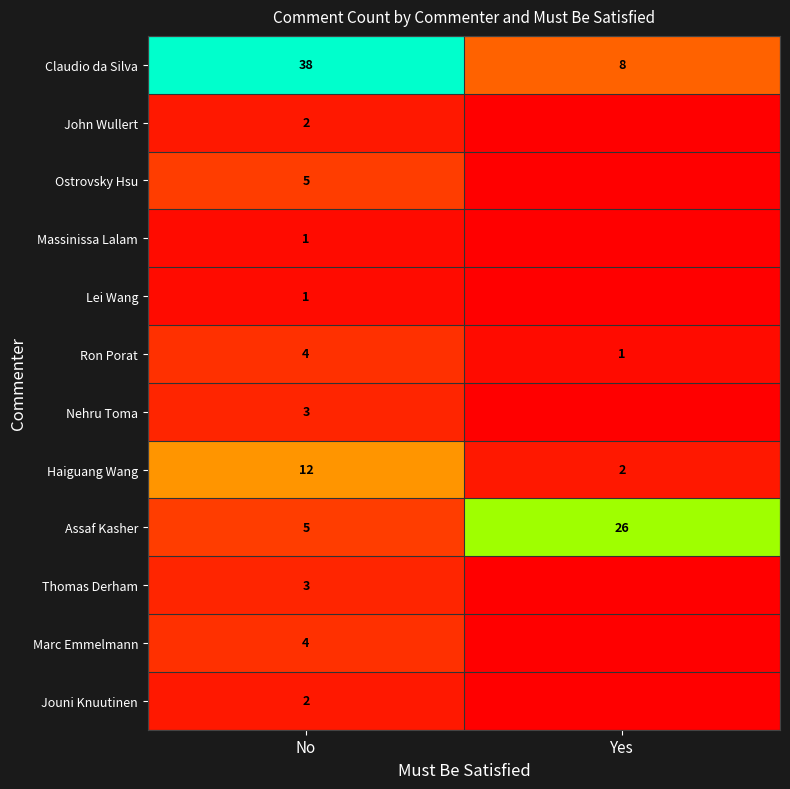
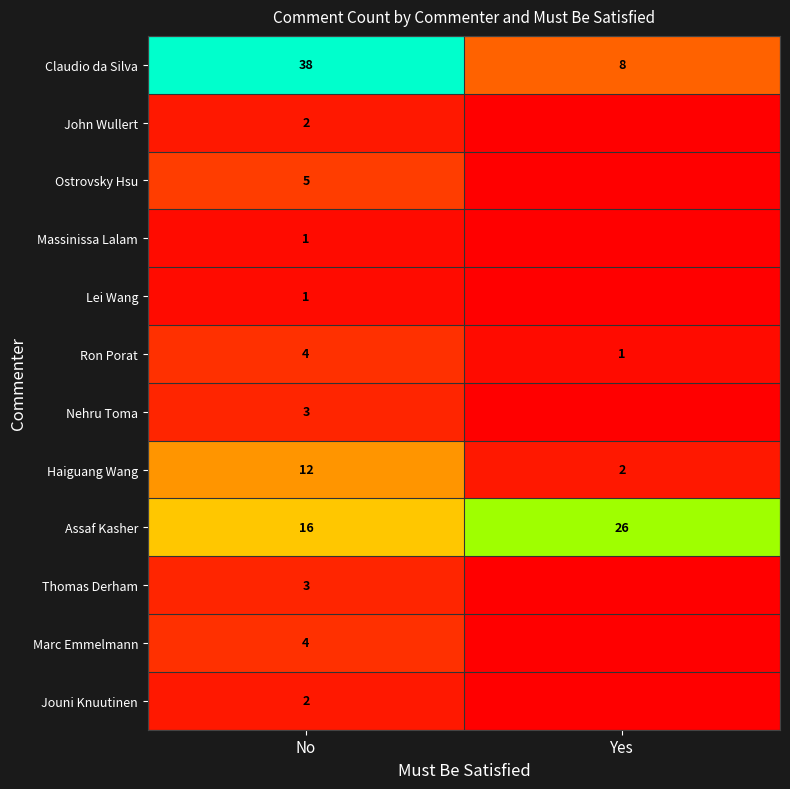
  {
    "Claudio da Silva": {
      "No": 38,
      "Yes": 8
    },
    "John Wullert": {
      "No": 2
    },
    "Ostrovsky Hsu": {
      "No": 5
    },
    "Massinissa Lalam": {
      "No": 1
    },
    "Lei Wang": {
      "No": 1
    },
    "Ron Porat": {
      "No": 4,
      "Yes": 1
    },
    "Nehru Toma": {
      "No": 3
    },
    "Haiguang Wang": {
      "No": 12,
      "Yes": 2
    },
    "Assaf Kasher": {
-     "No": 5,
+     "No": 16,
      "Yes": 26
    },
    "Thomas Derham": {
      "No": 3
    },
    "Marc Emmelmann": {
      "No": 4
    },
    "Jouni Knuutinen": {
      "No": 2
    }
  }
